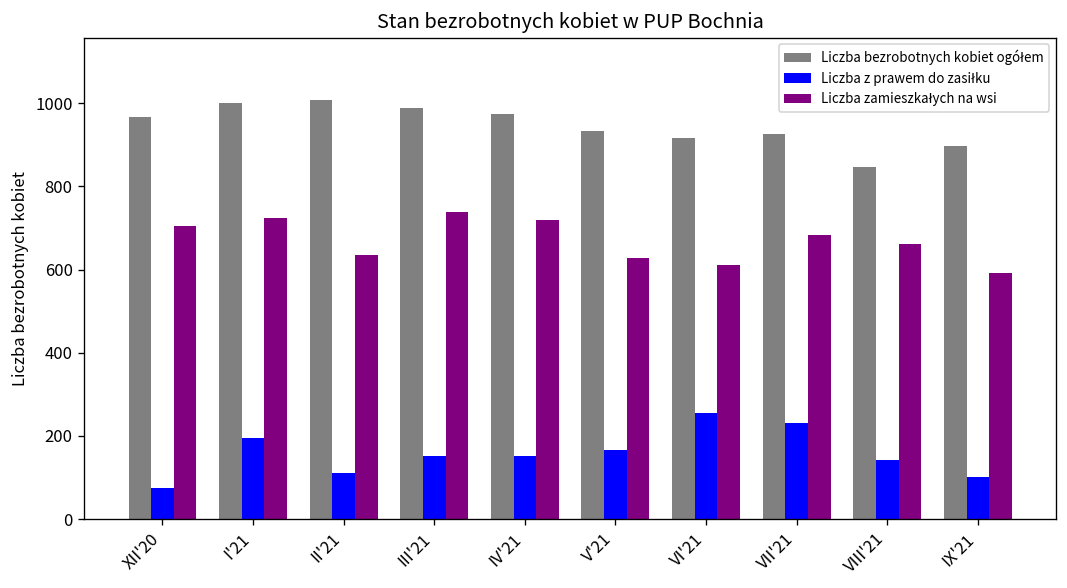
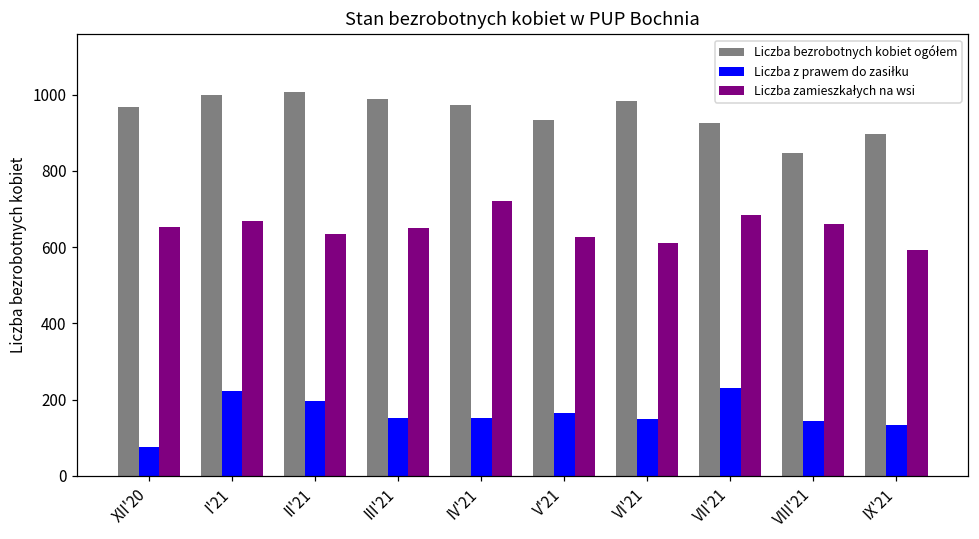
  {
    "Liczba bezrobotnych kobiet ogółem": {
      "XII'20": 970,
      "I'21": 1000,
      "II'21": 1010,
      "III'21": 990,
      "IV'21": 970,
      "V'21": 930,
-     "VI'21": 920,
+     "VI'21": 980,
      "VII'21": 930,
      "VIII'21": 850,
      "IX'21": 900
    },
    "Liczba z prawem do zasiłku": {
      "XII'20": 80,
-     "I'21": 190,
-     "II'21": 110,
+     "I'21": 220,
+     "II'21": 200,
      "III'21": 150,
      "IV'21": 150,
      "V'21": 170,
-     "VI'21": 250,
+     "VI'21": 150,
      "VII'21": 230,
      "VIII'21": 140,
-     "IX'21": 100
+     "IX'21": 130
    },
    "Liczba zamieszkałych na wsi": {
-     "XII'20": 710,
-     "I'21": 720,
+     "XII'20": 650,
+     "I'21": 670,
      "II'21": 640,
-     "III'21": 740,
+     "III'21": 650,
      "IV'21": 720,
      "V'21": 630,
      "VI'21": 610,
      "VII'21": 680,
      "VIII'21": 660,
      "IX'21": 590
    }
  }
